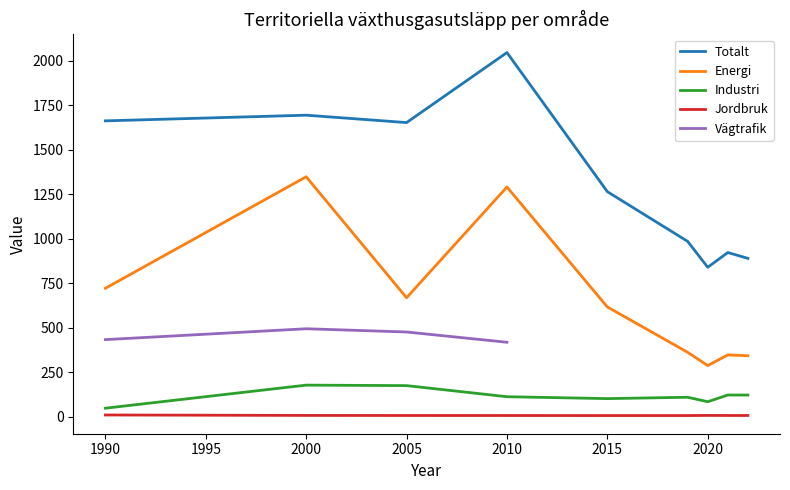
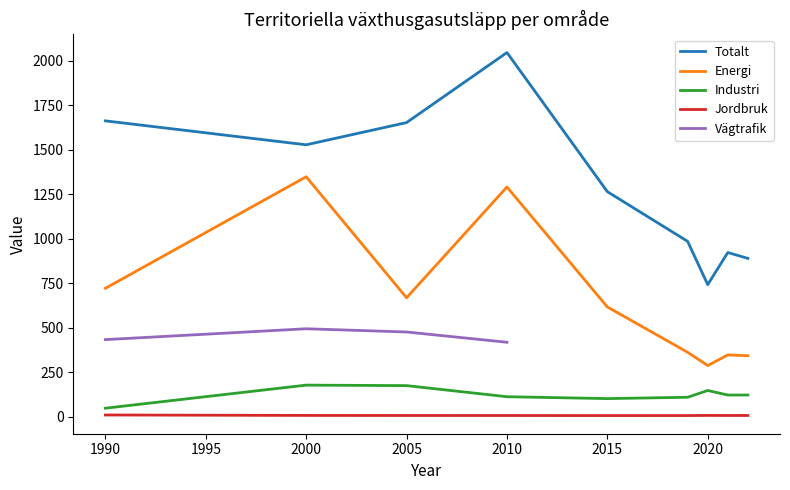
  {
    "Totalt": {
      "1990": 1660,
-     "2000": 1690,
+     "2000": 1530,
      "2005": 1650,
      "2010": 2050,
      "2015": 1260,
-     "2020": 840
+     "2020": 740
    },
    "Energi": {
      "1990": 720,
      "2000": 1350,
      "2005": 670,
      "2010": 1290,
      "2015": 620,
      "2020": 290
    },
    "Industri": {
      "1990": 50,
      "2000": 180,
      "2005": 180,
      "2010": 110,
      "2015": 100,
-     "2020": 80
+     "2020": 150
    },
    "Jordbruk": {
      "1990": 10,
      "2000": 10,
      "2005": 10,
      "2010": 10,
      "2015": 10,
      "2020": 10
    },
    "Vägtrafik": {
      "1990": 430,
      "2000": 490,
      "2005": 480,
      "2010": 420
    }
  }
